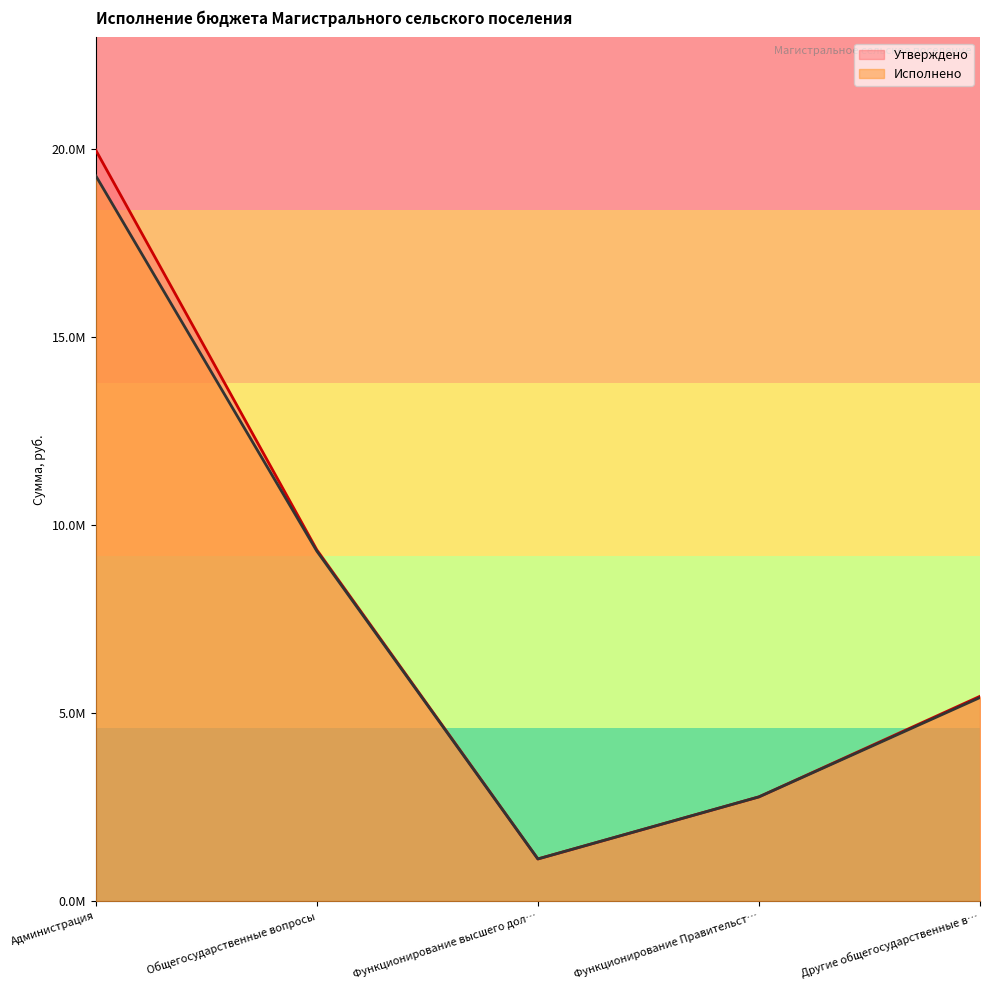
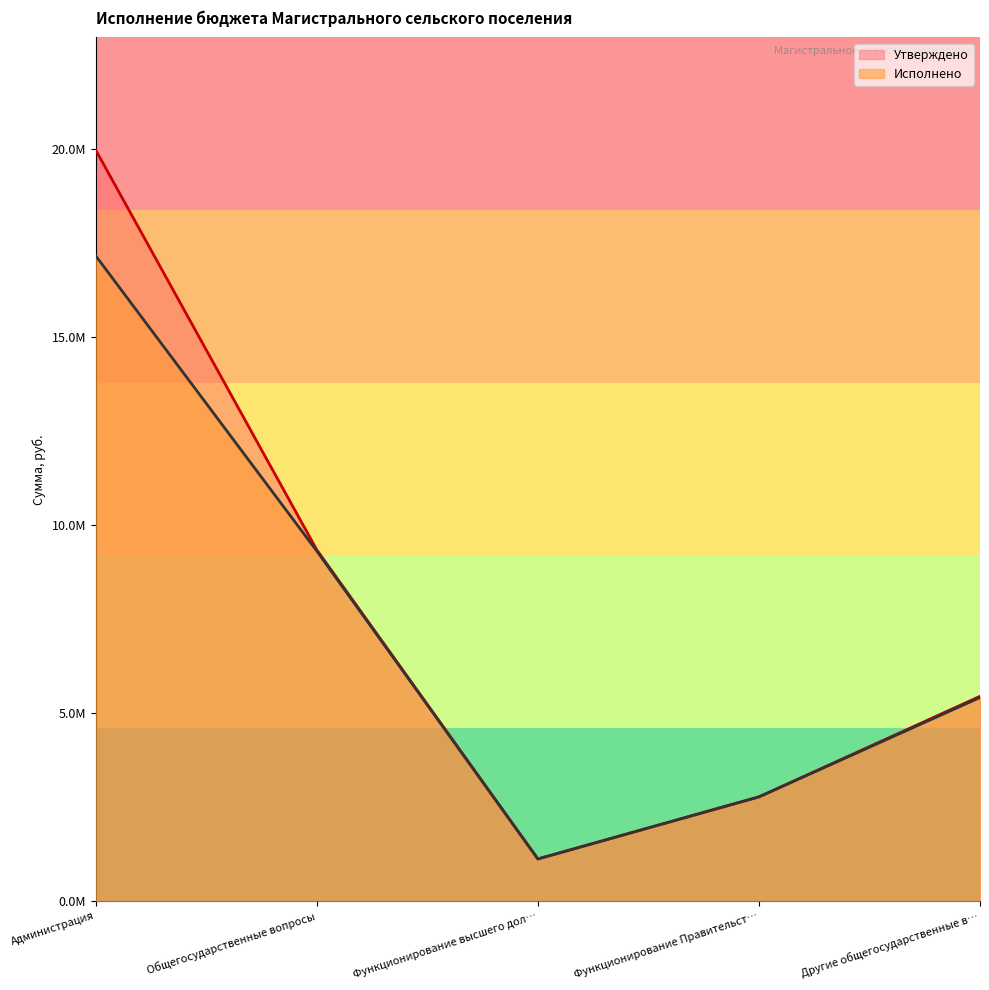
  {
    "Утверждено": {
      "Администрация": 20000000
    },
    "Исполнено": {
-     "Администрация": 19300000
+     "Администрация": 17200000
    }
  }
